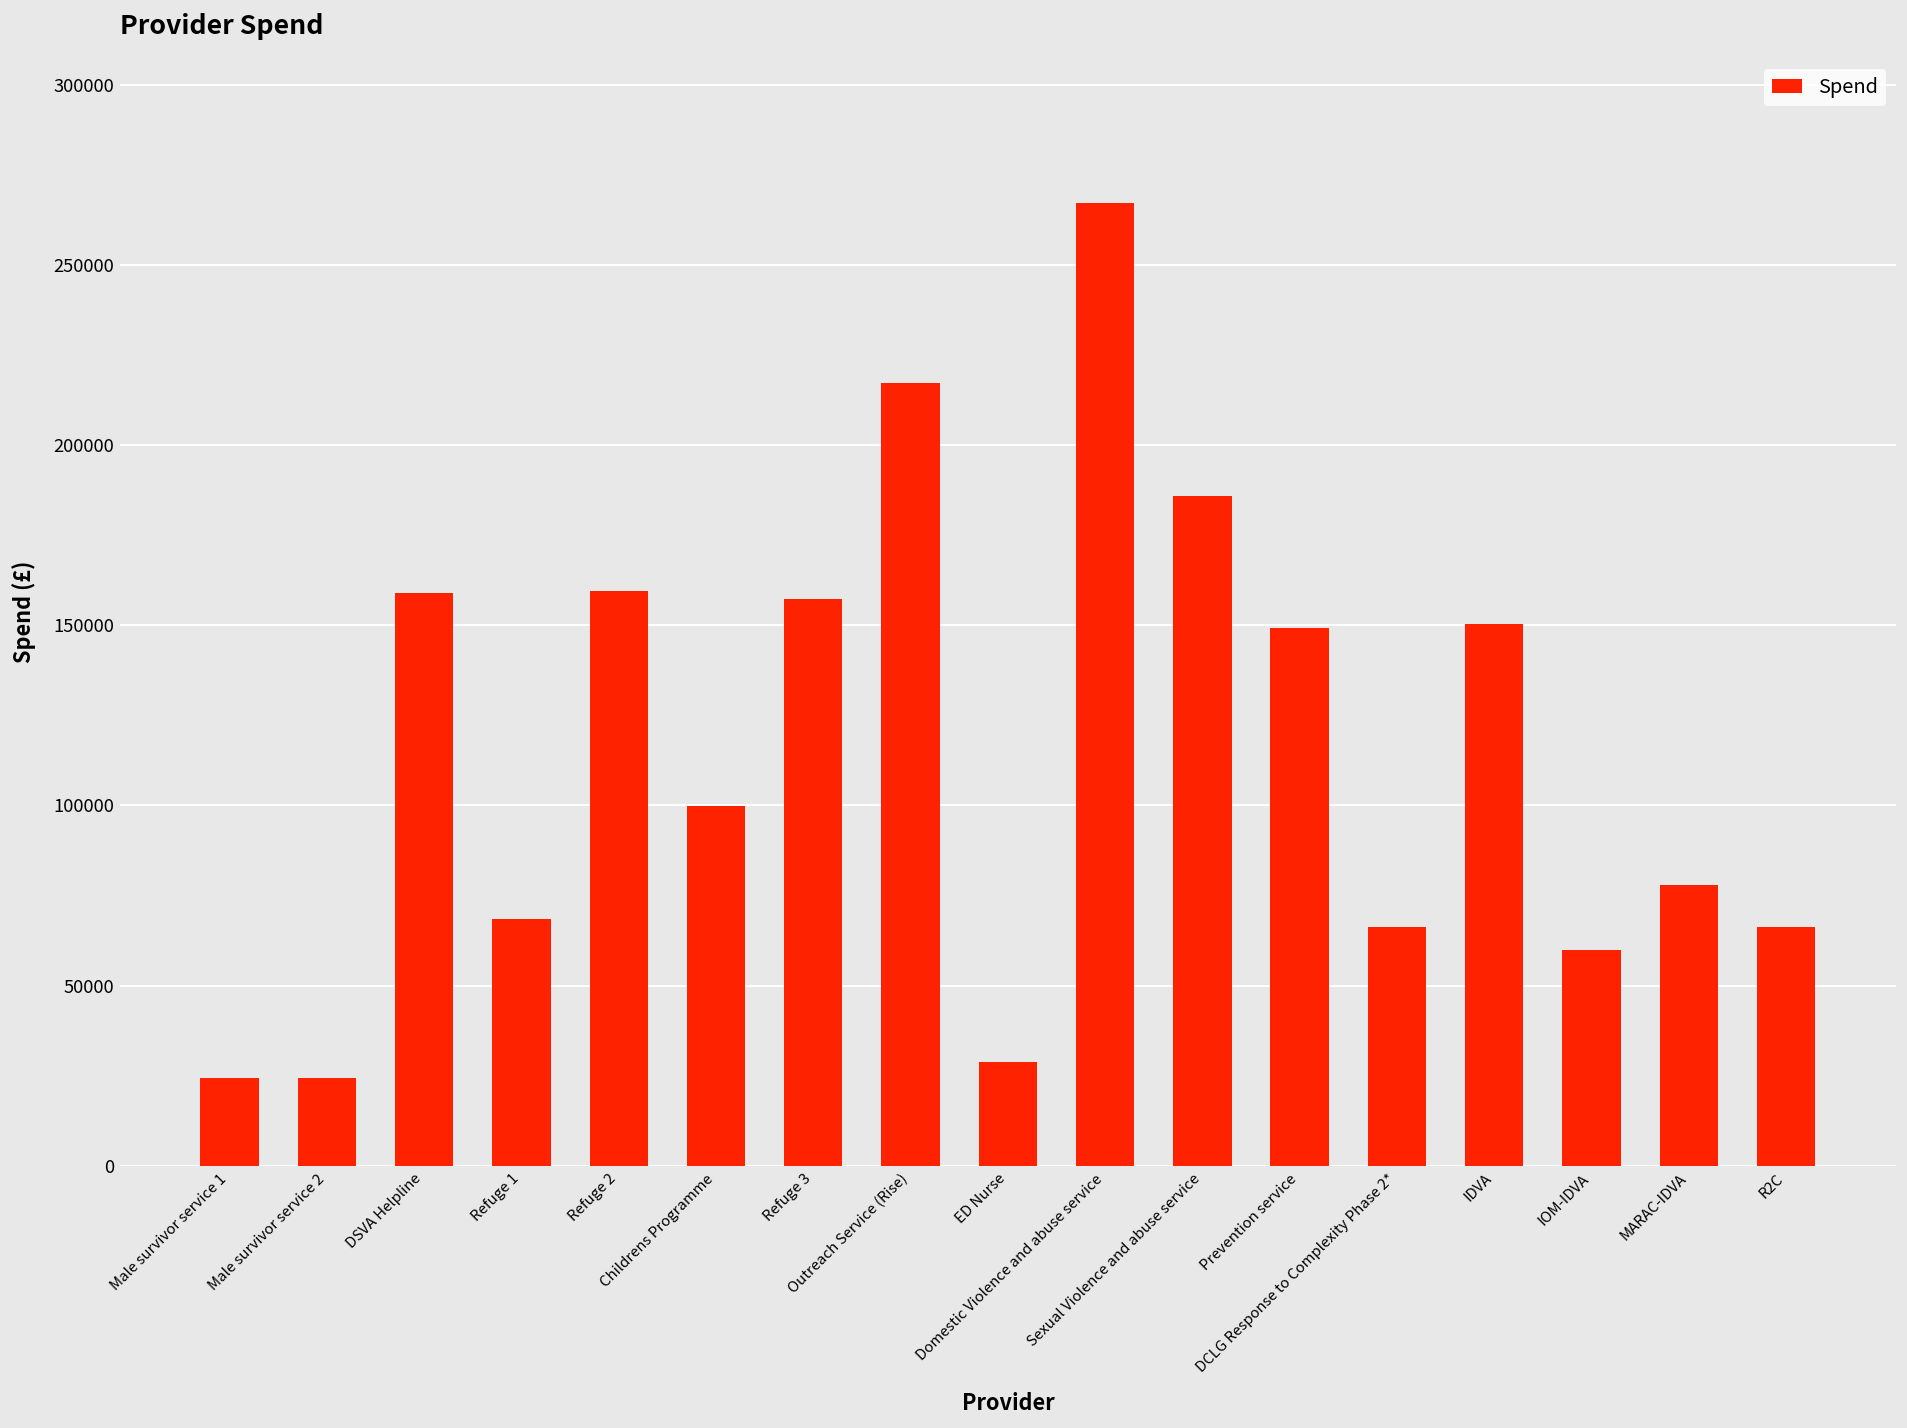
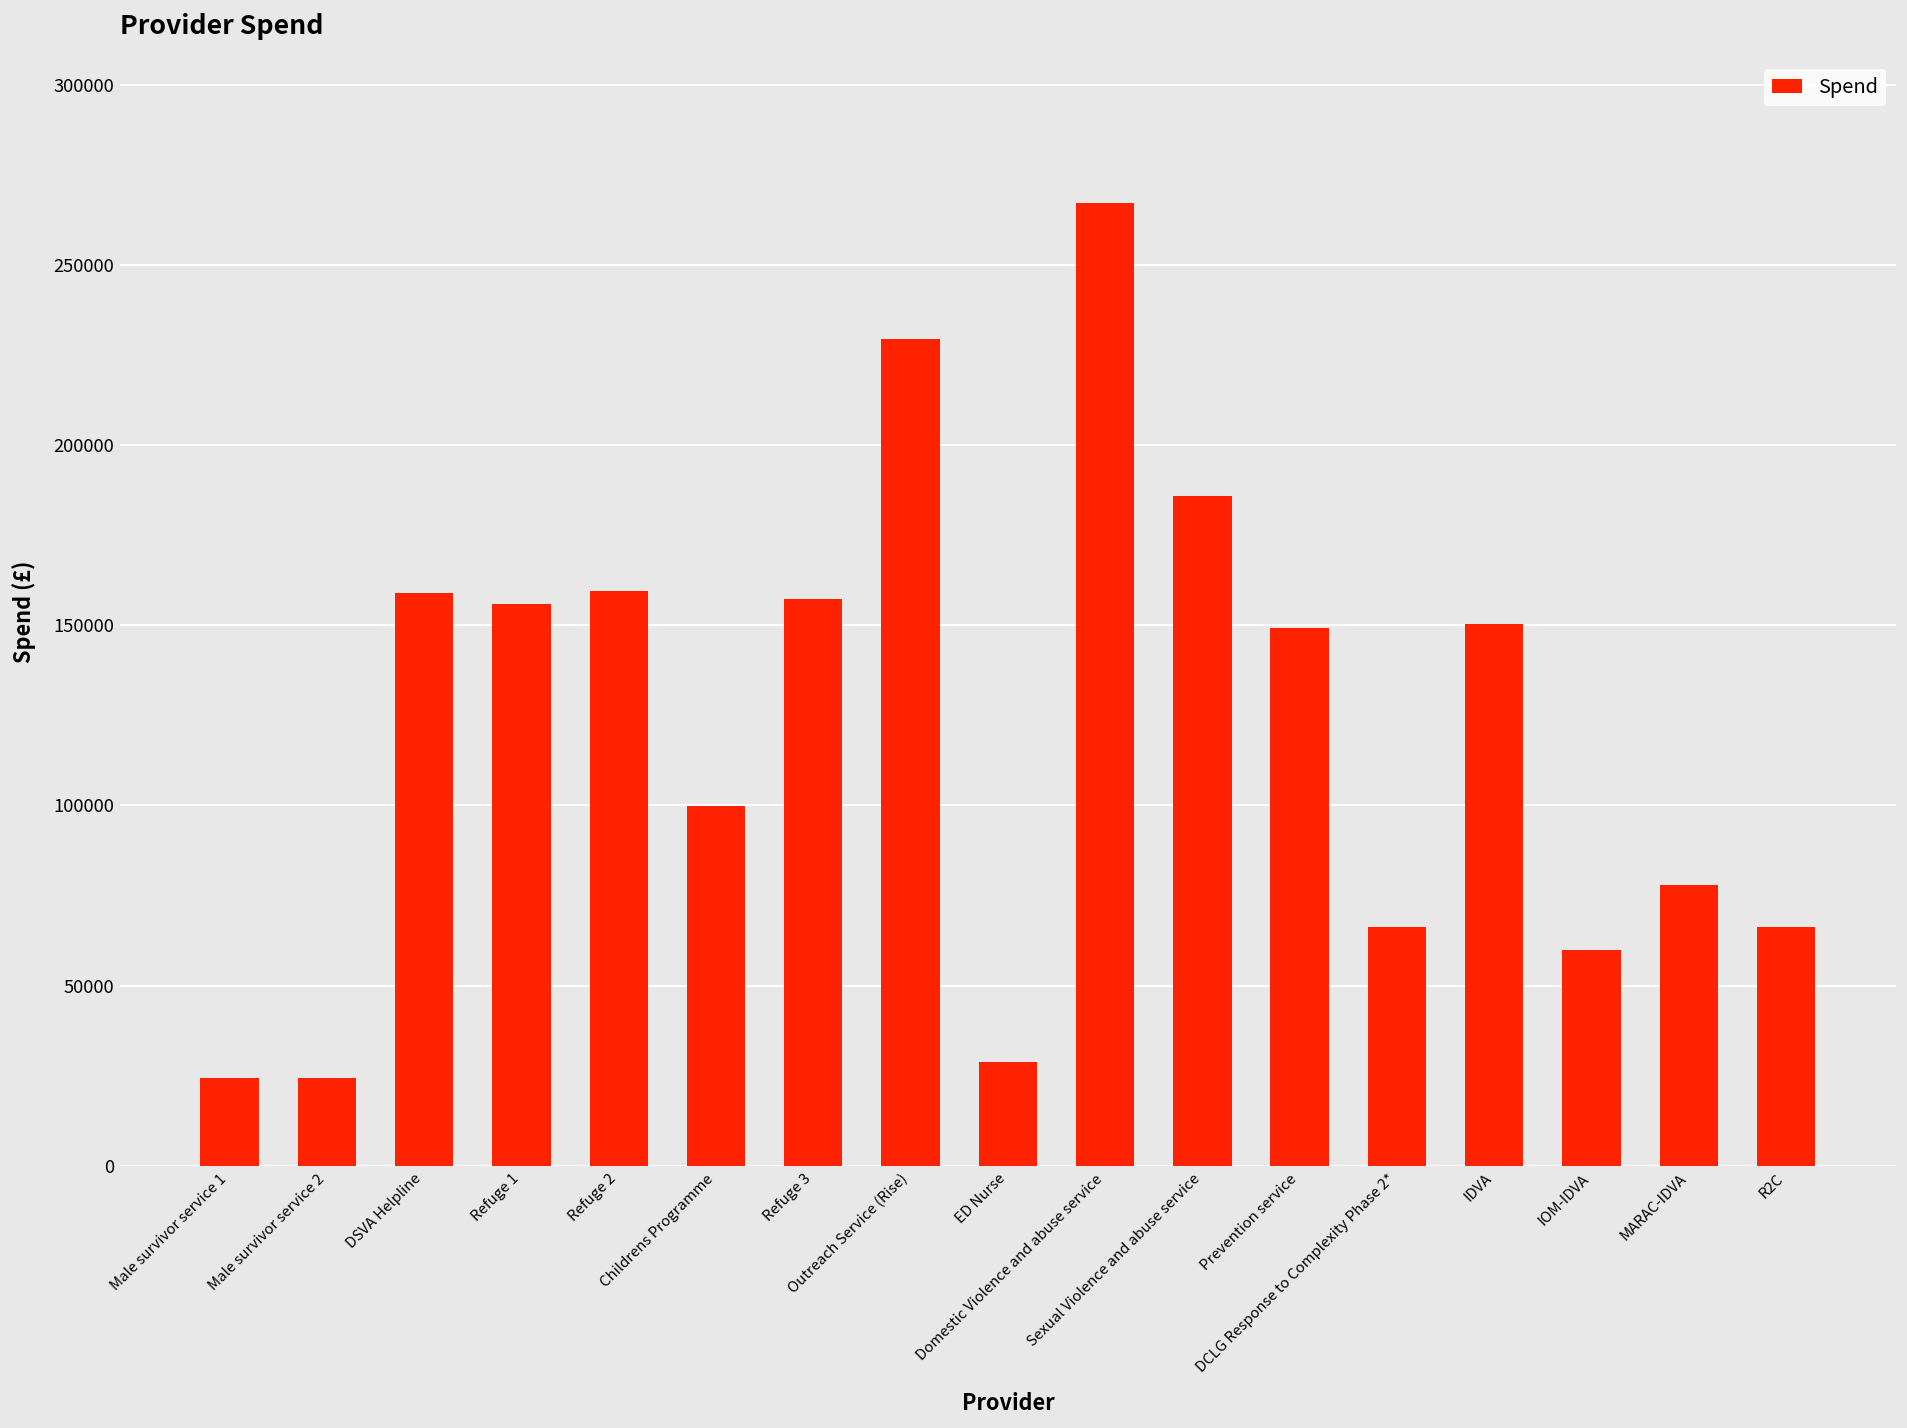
  {
    "Male survivor service 1": 25000,
    "Male survivor service 2": 25000,
    "DSVA Helpline": 159000,
-   "Refuge 1": 69000,
+   "Refuge 1": 156000,
    "Refuge 2": 159000,
    "Childrens Programme": 100000,
    "Refuge 3": 157000,
-   "Outreach Service (Rise)": 217000,
+   "Outreach Service (Rise)": 229000,
    "ED Nurse": 29000,
    "Domestic Violence and abuse service": 267000,
    "Sexual Violence and abuse service": 186000,
    "Prevention service": 149000,
    "DCLG Response to Complexity Phase 2*": 66000,
    "IDVA": 150000,
    "IOM-IDVA": 60000,
    "MARAC-IDVA": 78000,
    "R2C": 66000
  }
